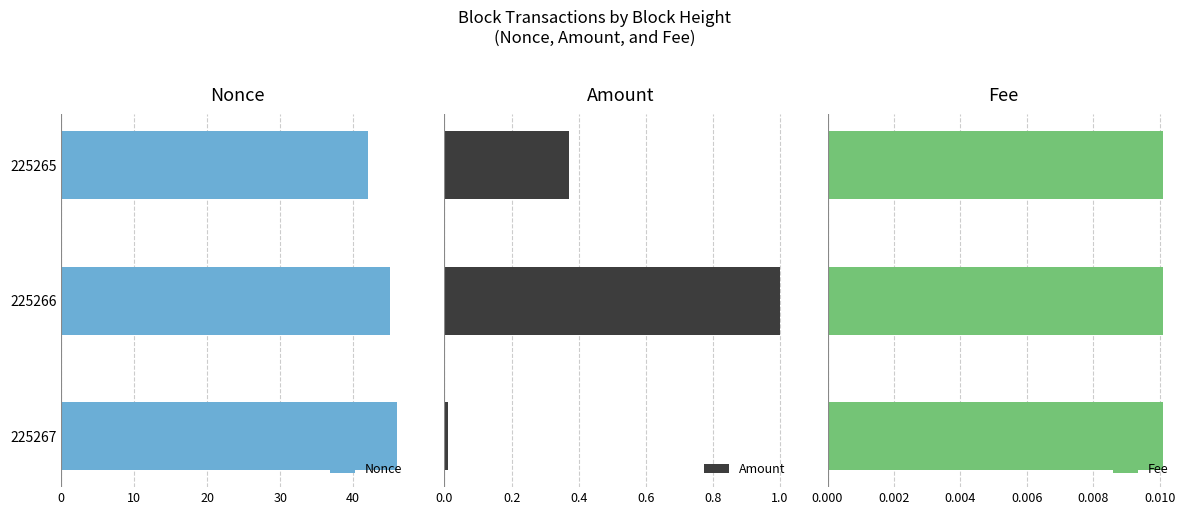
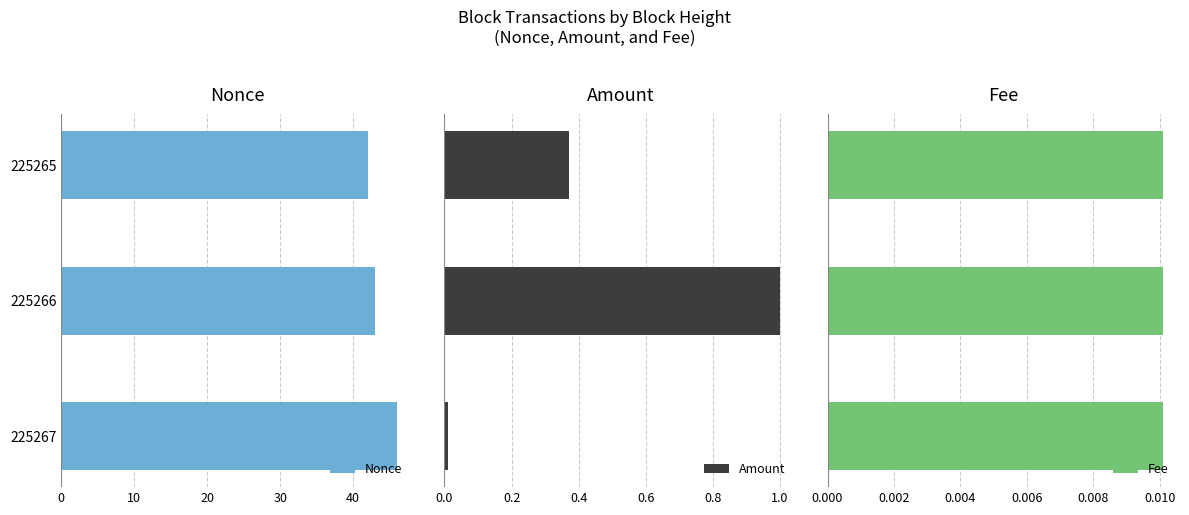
  {
    "Nonce": {
      "225265": 42,
-     "225266": 45,
+     "225266": 43,
      "225267": 46
    }
  }
